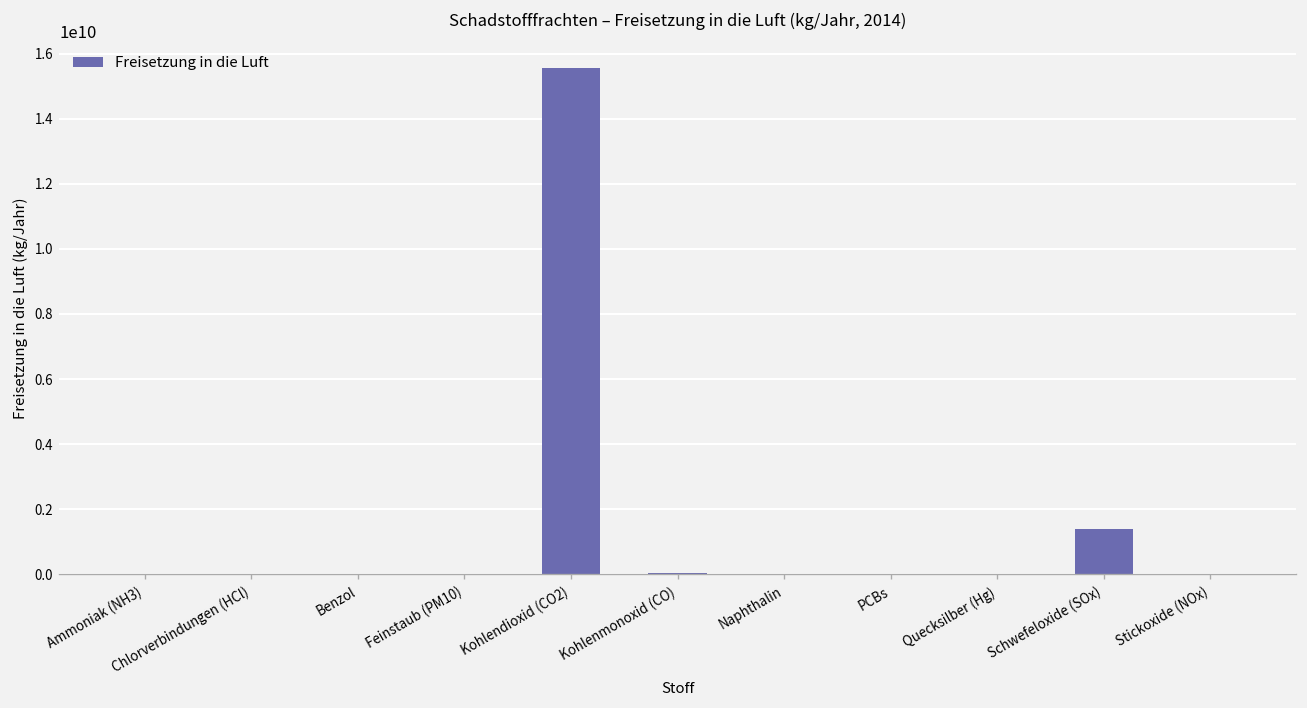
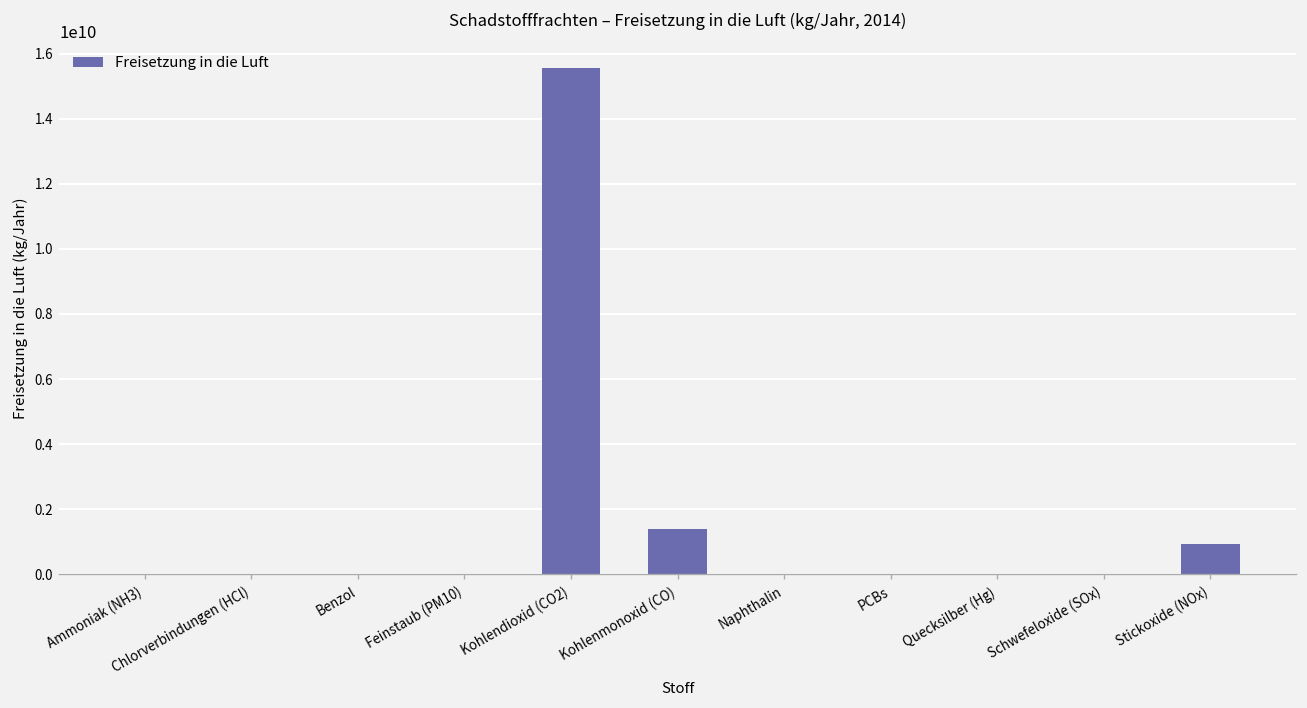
  {
    "Kohlendioxid (CO2)": 15600000000,
-   "Kohlenmonoxid (CO)": 0,
+   "Kohlenmonoxid (CO)": 1400000000,
    "PCBs": 0,
-   "Schwefeloxide (SOx)": 1400000000,
-   "Stickoxide (NOx)": 0
+   "Schwefeloxide (SOx)": 0,
+   "Stickoxide (NOx)": 900000000
  }
